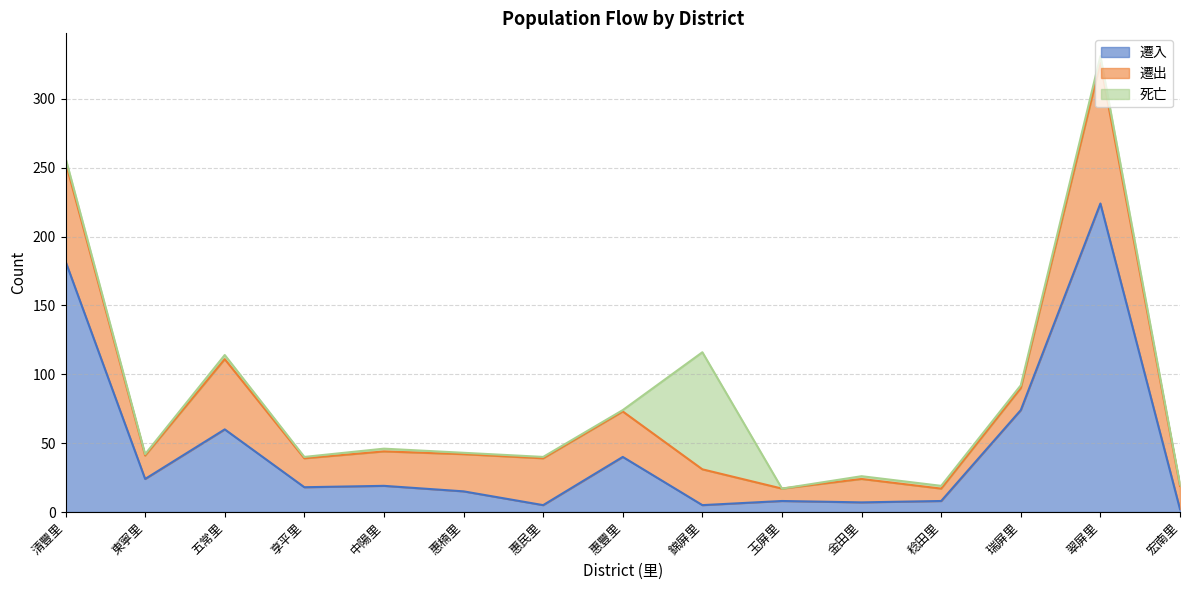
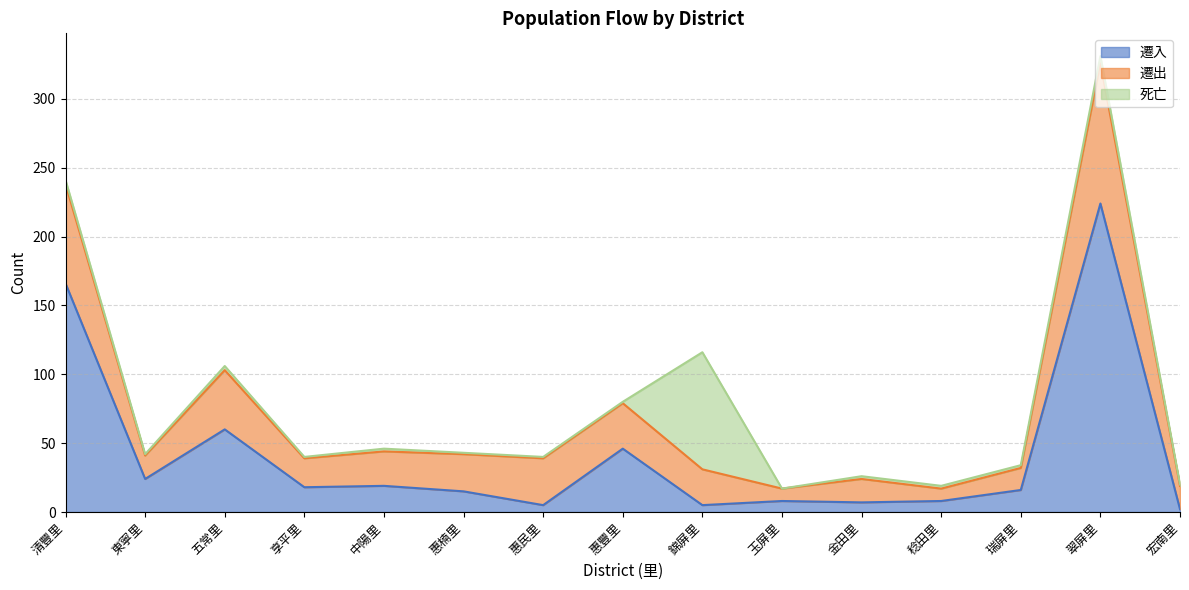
  {
    "遷入": {
-     "清豐里": 182,
+     "清豐里": 166,
      "東寧里": 24,
      "五常里": 60,
      "享平里": 18,
      "中陽里": 19,
      "惠楠里": 15,
      "惠民里": 5,
-     "惠豐里": 40,
+     "惠豐里": 46,
      "錦屏里": 5,
      "玉屏里": 8,
      "金田里": 7,
      "稔田里": 8,
-     "瑞屏里": 74,
+     "瑞屏里": 16,
      "翠屏里": 224,
      "宏南里": 2
    },
    "遷出": {
      "清豐里": 72,
-     "五常里": 51,
+     "五常里": 43,
      "中陽里": 25,
      "錦屏里": 26,
      "金田里": 17,
      "稔田里": 9,
      "瑞屏里": 16
    },
    "死亡": {
      "清豐里": 3,
      "五常里": 3,
      "中陽里": 2,
      "錦屏里": 85,
      "金田里": 2,
      "稔田里": 2,
      "瑞屏里": 2
    }
  }
